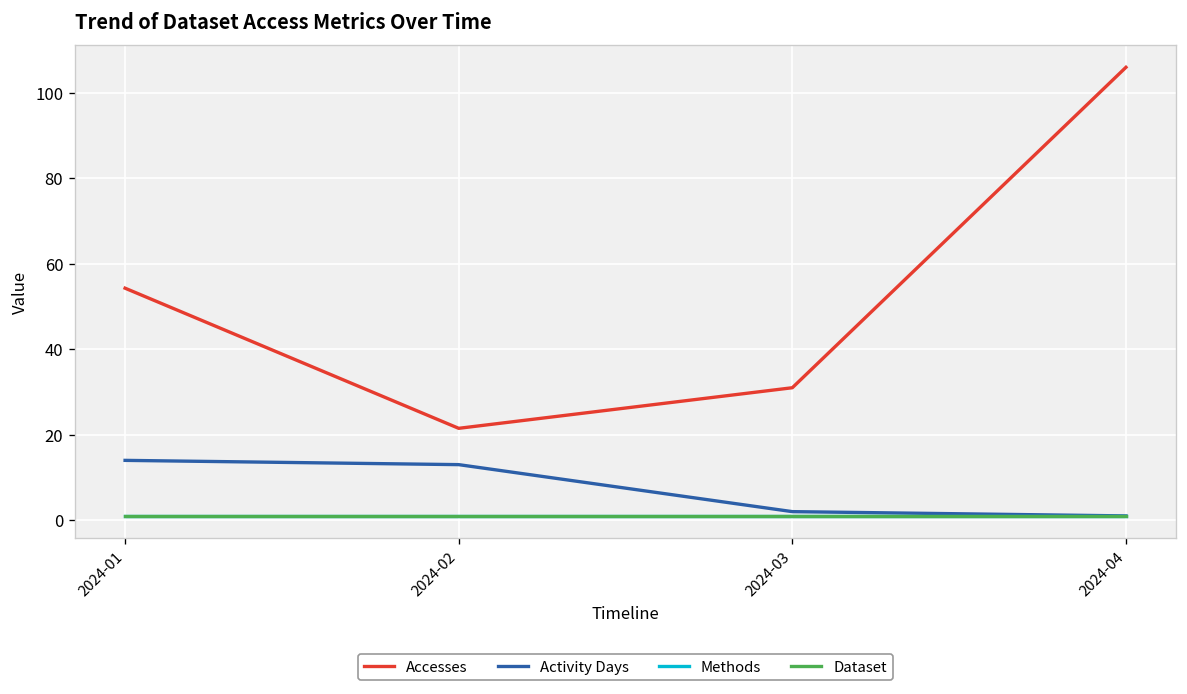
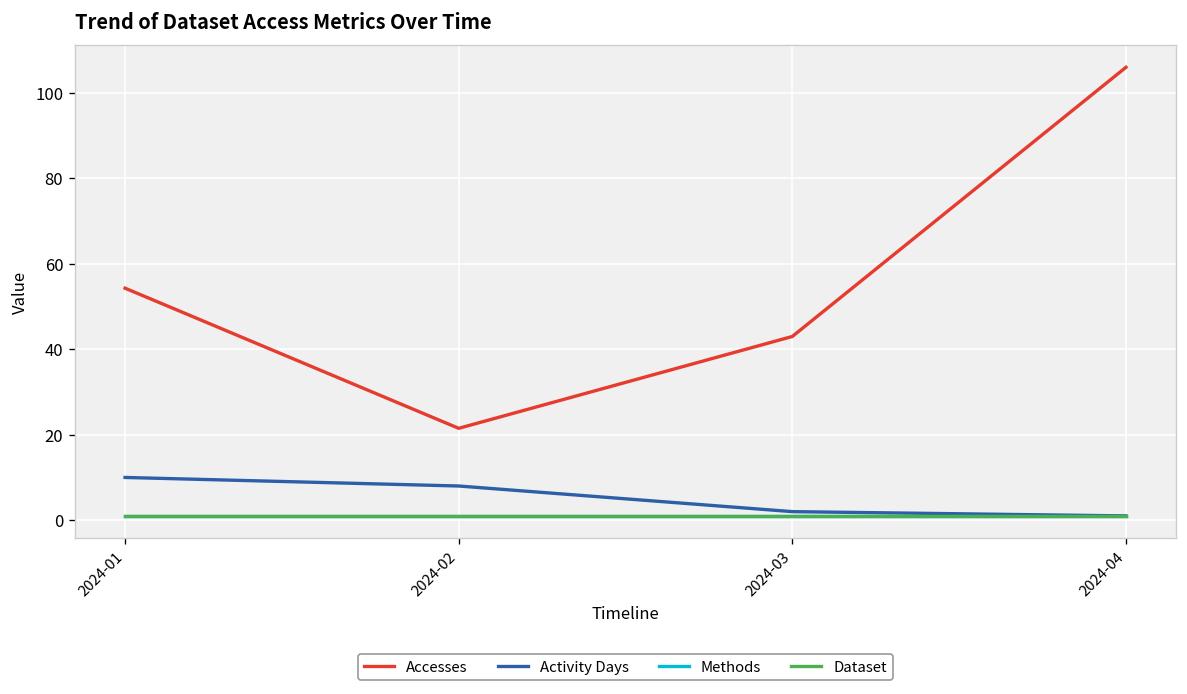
  {
    "Accesses": {
      "2024-01": 54,
      "2024-02": 22,
-     "2024-03": 31,
+     "2024-03": 43,
      "2024-04": 106
    },
    "Activity Days": {
-     "2024-01": 14,
-     "2024-02": 13,
+     "2024-01": 10,
+     "2024-02": 8,
      "2024-03": 2
    },
    "Dataset": {
      "2024-01": 1,
      "2024-02": 1,
      "2024-03": 1
    }
  }
